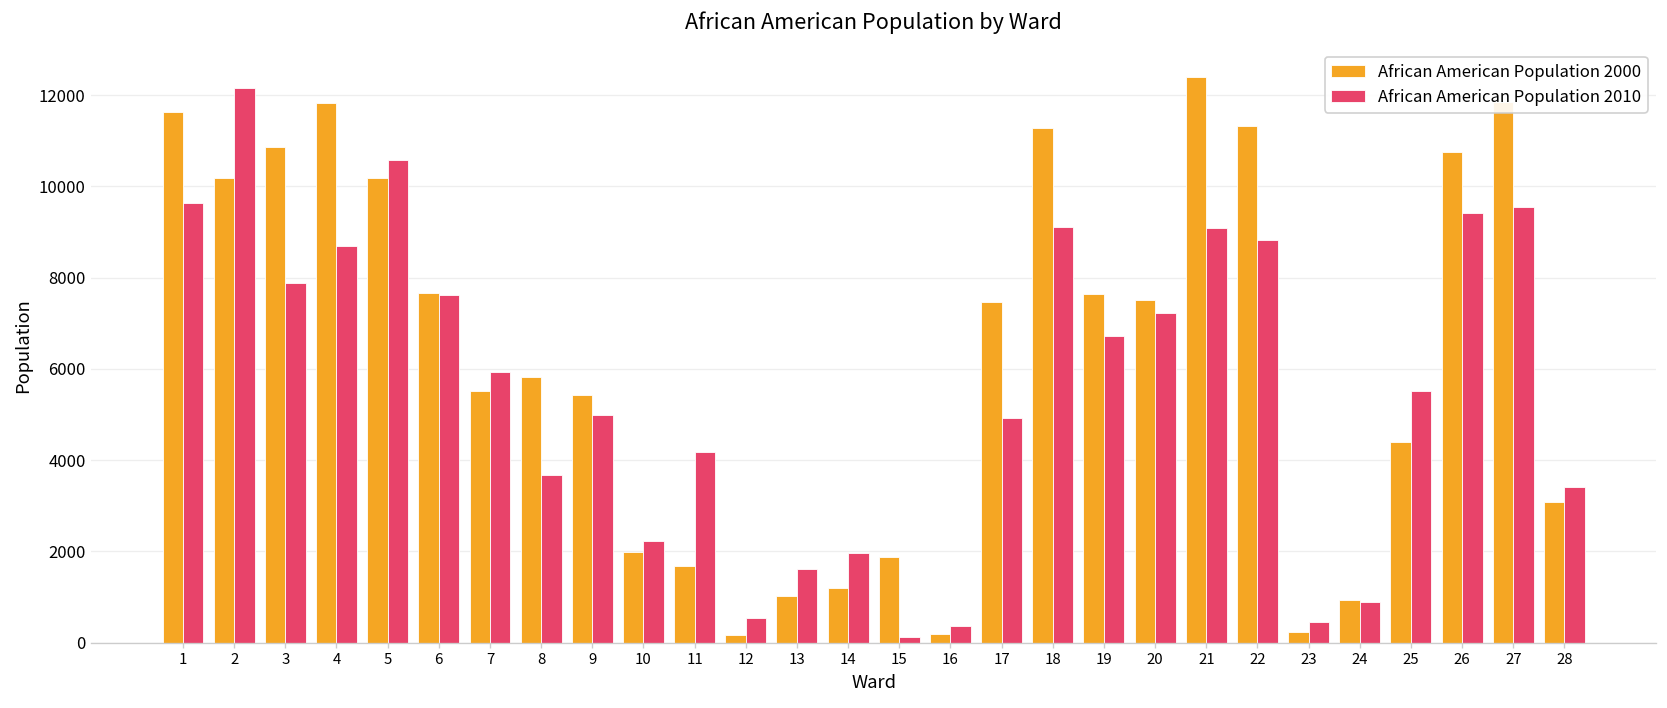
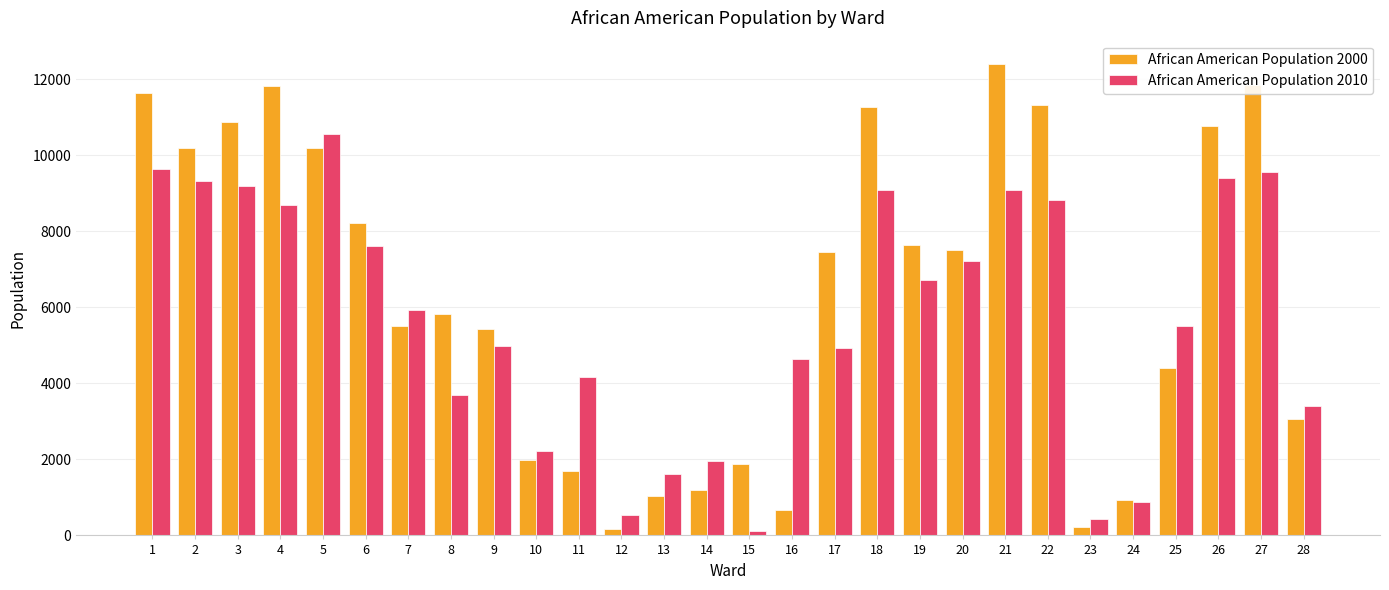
  {
    "African American Population 2000": {
      "1": 11600,
      "2": 10200,
      "3": 10900,
      "4": 11800,
      "5": 10200,
-     "6": 7700,
+     "6": 8200,
      "7": 5500,
      "8": 5800,
      "9": 5400,
      "10": 2000,
      "11": 1700,
      "12": 200,
      "13": 1000,
      "14": 1200,
      "15": 1900,
-     "16": 200,
+     "16": 700,
      "17": 7500,
      "18": 11300,
      "19": 7600,
      "20": 7500,
      "21": 12400,
      "22": 11300,
      "23": 200,
      "24": 900,
      "25": 4400,
      "26": 10800,
      "28": 3100
    },
    "African American Population 2010": {
      "1": 9600,
-     "2": 12200,
-     "3": 7900,
+     "2": 9300,
+     "3": 9200,
      "4": 8700,
      "5": 10600,
      "6": 7600,
      "7": 5900,
      "8": 3700,
      "9": 5000,
      "10": 2200,
      "11": 4200,
      "12": 500,
      "13": 1600,
      "14": 2000,
      "15": 100,
-     "16": 400,
+     "16": 4600,
      "17": 4900,
      "18": 9100,
      "19": 6700,
      "20": 7200,
      "21": 9100,
      "22": 8800,
      "23": 400,
      "24": 900,
      "25": 5500,
      "26": 9400,
      "27": 9600,
      "28": 3400
    }
  }
